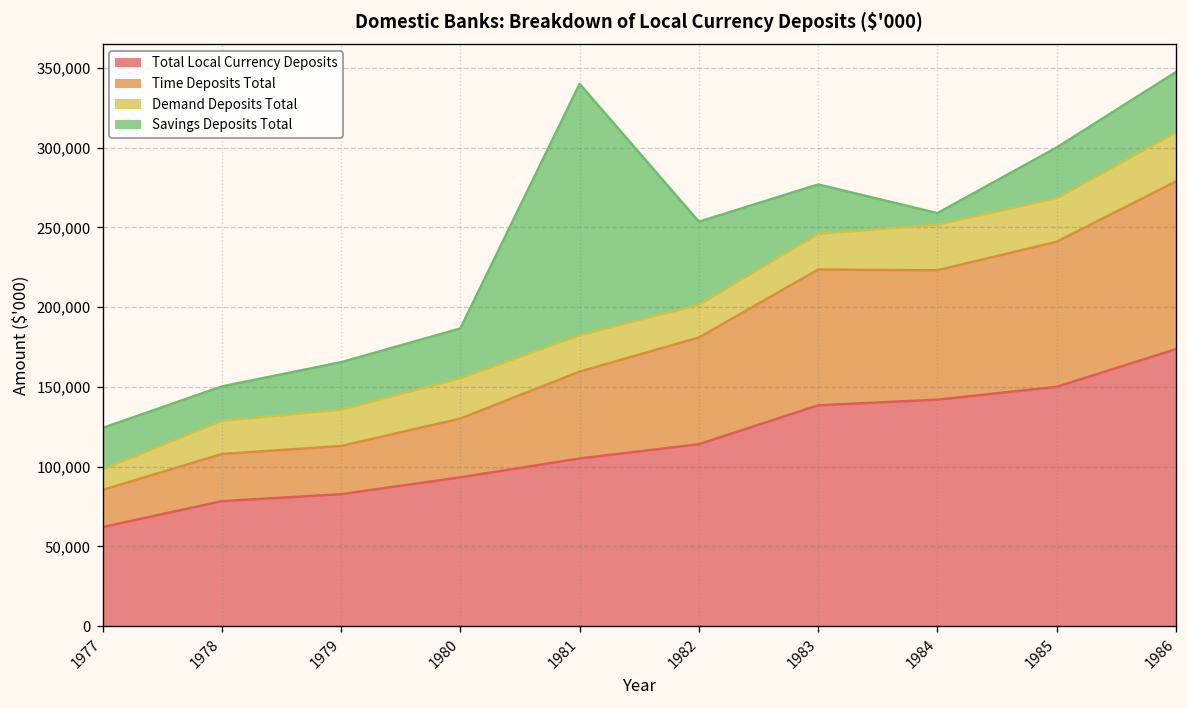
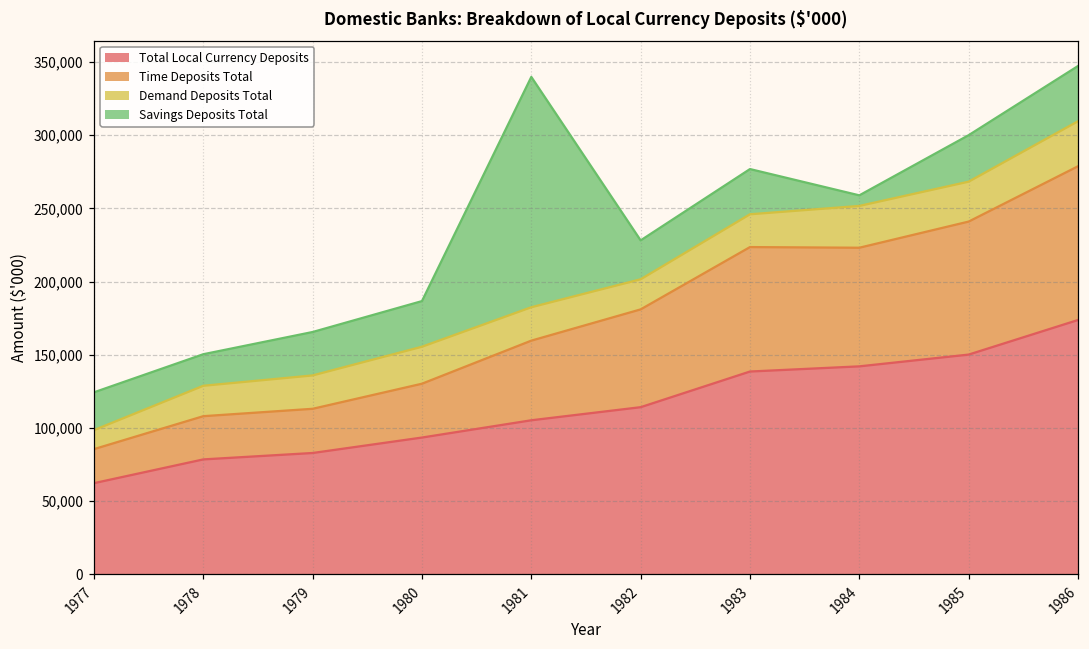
  {
    "Savings Deposits Total": {
      "1977": "26,000",
      "1978": "22,000",
      "1979": "30,000",
      "1980": "31,000",
      "1981": "157,000",
-     "1982": "52,000",
+     "1982": "27,000",
      "1983": "31,000",
      "1984": "7,000",
      "1985": "32,000",
      "1986": "38,000"
    }
  }
